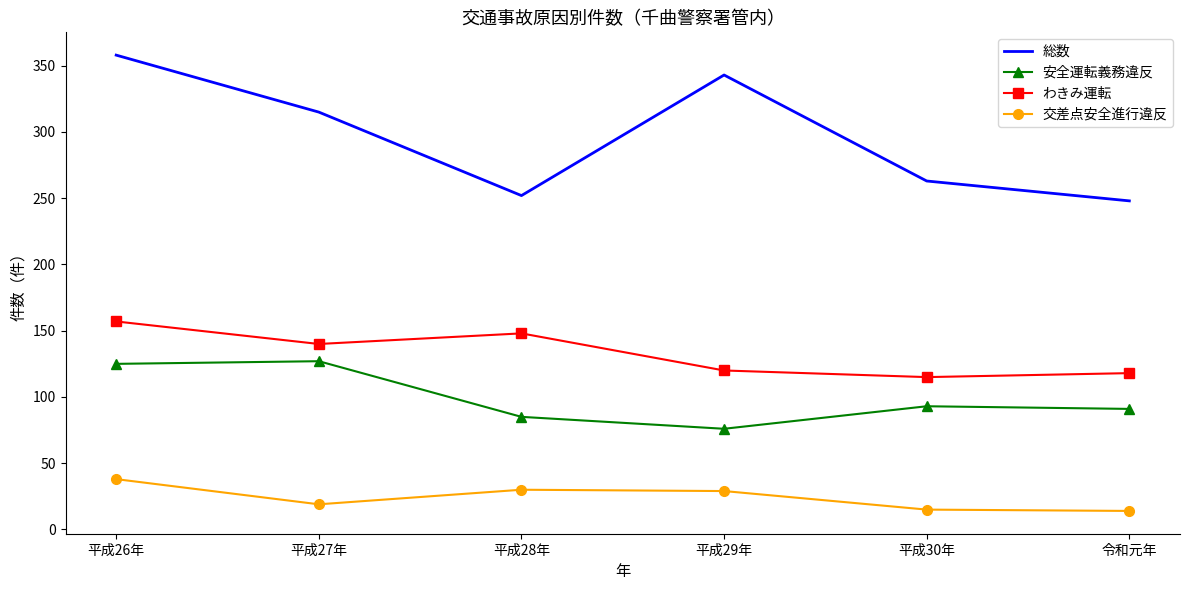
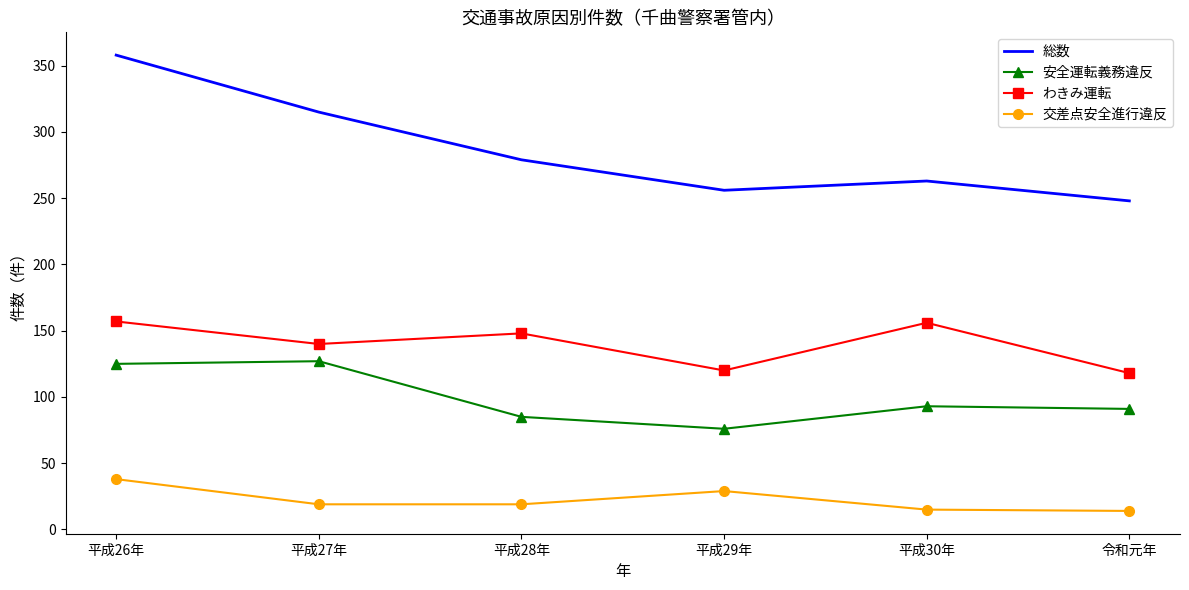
  {
    "総数": {
      "平成26年": 358,
      "平成27年": 315,
-     "平成28年": 252,
-     "平成29年": 343,
+     "平成28年": 279,
+     "平成29年": 256,
      "平成30年": 263,
      "令和元年": 248
    },
    "安全運転義務違反": {
      "平成26年": 125,
      "平成27年": 127,
      "平成28年": 85,
      "平成29年": 76,
      "平成30年": 93,
      "令和元年": 91
    },
    "わきみ運転": {
      "平成26年": 157,
      "平成27年": 140,
      "平成28年": 148,
      "平成29年": 120,
-     "平成30年": 115,
+     "平成30年": 156,
      "令和元年": 118
    },
    "交差点安全進行違反": {
      "平成26年": 38,
      "平成27年": 19,
-     "平成28年": 30,
+     "平成28年": 19,
      "平成29年": 29,
      "平成30年": 15,
      "令和元年": 14
    }
  }
